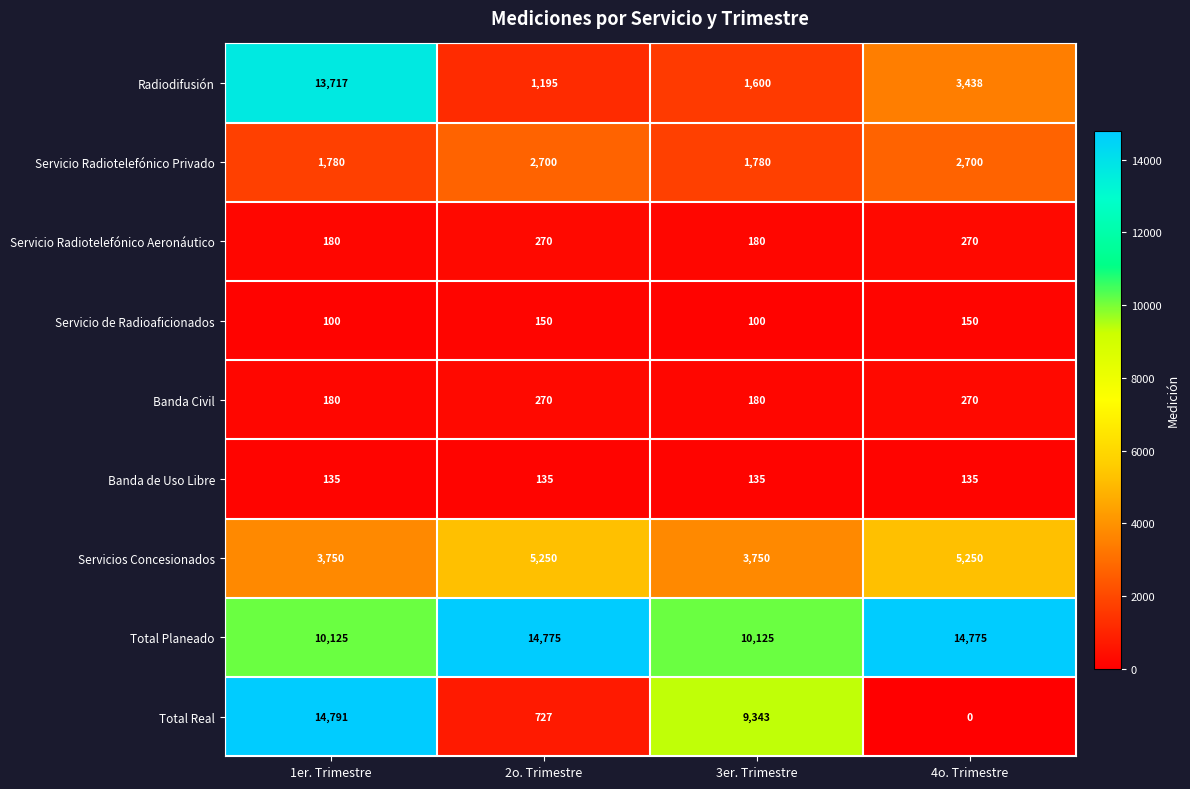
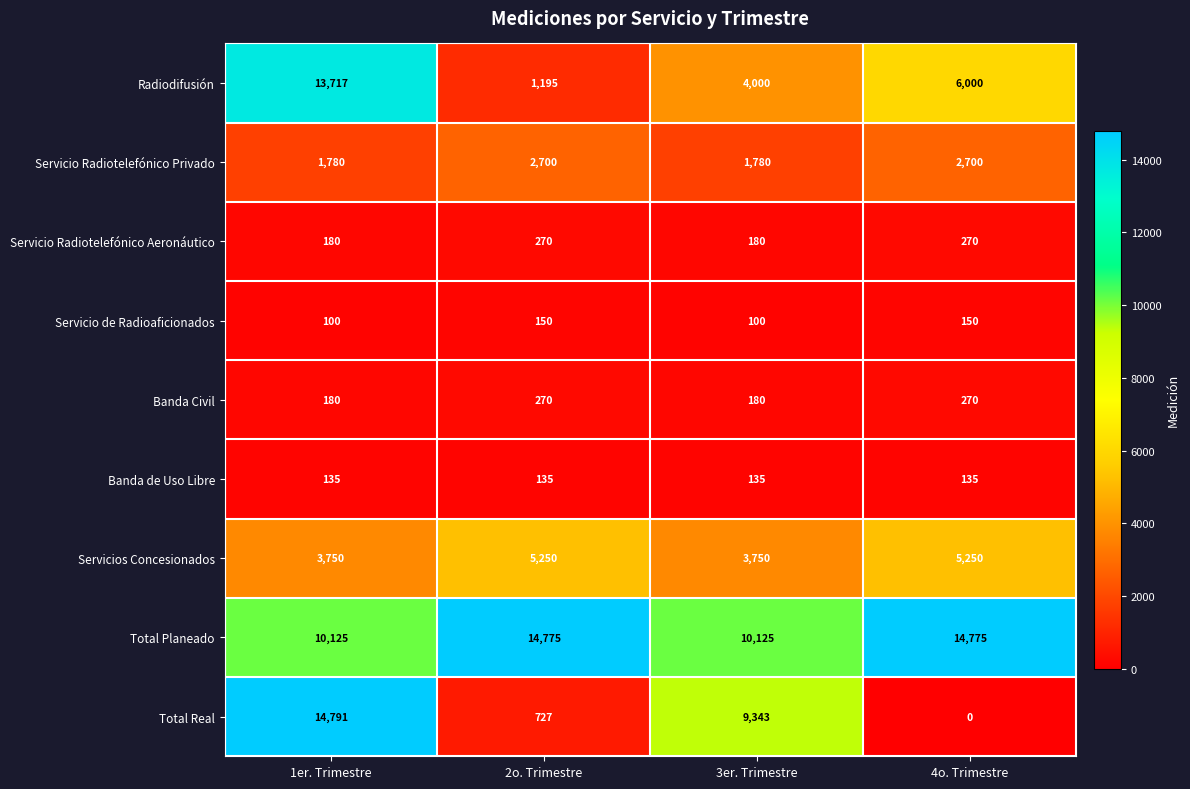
  {
    "Radiodifusión": {
      "1er. Trimestre": "13,717",
      "2o. Trimestre": "1,195",
-     "3er. Trimestre": "1,600",
-     "4o. Trimestre": "3,438"
+     "3er. Trimestre": "4,000",
+     "4o. Trimestre": "6,000"
    },
    "Servicio Radiotelefónico Privado": {
      "1er. Trimestre": "1,780",
      "2o. Trimestre": "2,700",
      "3er. Trimestre": "1,780",
      "4o. Trimestre": "2,700"
    },
    "Servicio Radiotelefónico Aeronáutico": {
      "1er. Trimestre": "180",
      "2o. Trimestre": "270",
      "3er. Trimestre": "180",
      "4o. Trimestre": "270"
    },
    "Servicio de Radioaficionados": {
      "1er. Trimestre": "100",
      "2o. Trimestre": "150",
      "3er. Trimestre": "100",
      "4o. Trimestre": "150"
    },
    "Banda Civil": {
      "1er. Trimestre": "180",
      "2o. Trimestre": "270",
      "3er. Trimestre": "180",
      "4o. Trimestre": "270"
    },
    "Banda de Uso Libre": {
      "1er. Trimestre": "135",
      "2o. Trimestre": "135",
      "3er. Trimestre": "135",
      "4o. Trimestre": "135"
    },
    "Servicios Concesionados": {
      "1er. Trimestre": "3,750",
      "2o. Trimestre": "5,250",
      "3er. Trimestre": "3,750",
      "4o. Trimestre": "5,250"
    },
    "Total Planeado": {
      "1er. Trimestre": "10,125",
      "2o. Trimestre": "14,775",
      "3er. Trimestre": "10,125",
      "4o. Trimestre": "14,775"
    },
    "Total Real": {
      "1er. Trimestre": "14,791",
      "2o. Trimestre": "727",
      "3er. Trimestre": "9,343",
      "4o. Trimestre": "0"
    }
  }
